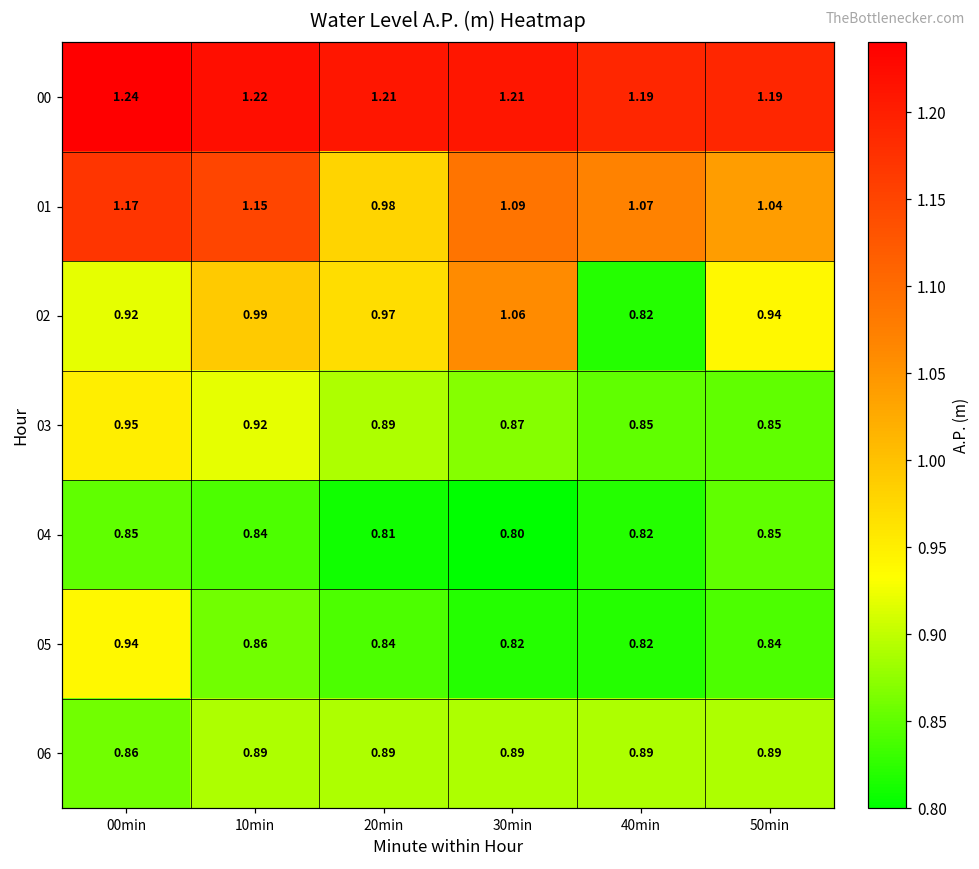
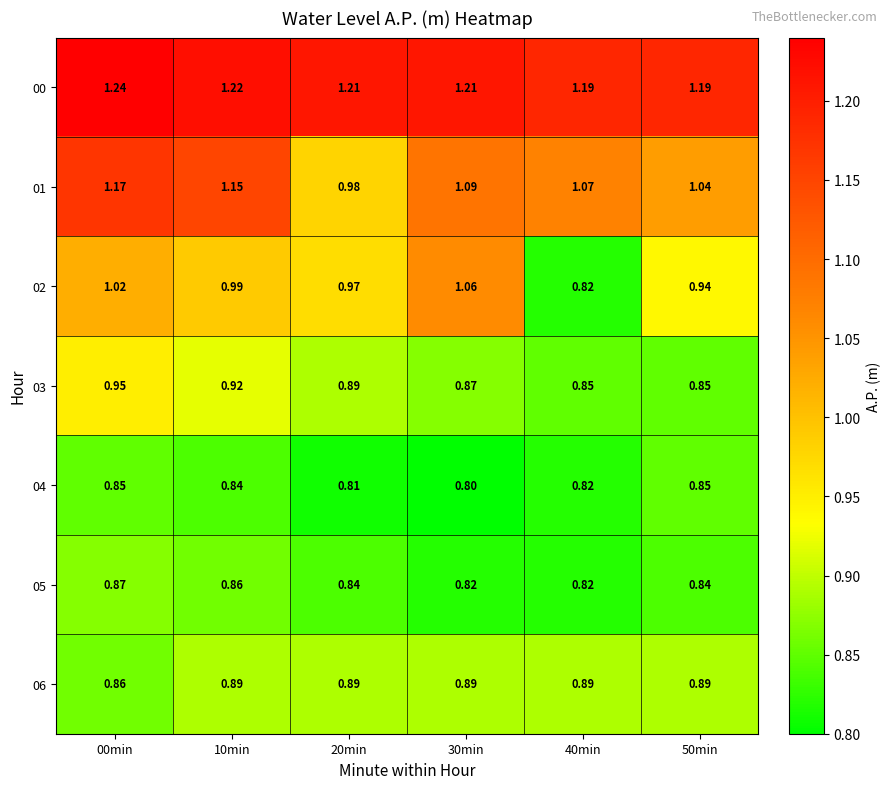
  {
    "00": {
      "00min": 1.24,
      "10min": 1.22,
      "20min": 1.21,
      "30min": 1.21,
      "40min": 1.19,
      "50min": 1.19
    },
    "01": {
      "00min": 1.17,
      "10min": 1.15,
      "20min": 0.98,
      "30min": 1.09,
      "40min": 1.07,
      "50min": 1.04
    },
    "02": {
-     "00min": 0.92,
+     "00min": 1.02,
      "10min": 0.99,
      "20min": 0.97,
      "30min": 1.06,
      "40min": 0.82,
      "50min": 0.94
    },
    "03": {
      "00min": 0.95,
      "10min": 0.92,
      "20min": 0.89,
      "30min": 0.87,
      "40min": 0.85,
      "50min": 0.85
    },
    "04": {
      "00min": 0.85,
      "10min": 0.84,
      "20min": 0.81,
      "30min": 0.80,
      "40min": 0.82,
      "50min": 0.85
    },
    "05": {
-     "00min": 0.94,
+     "00min": 0.87,
      "10min": 0.86,
      "20min": 0.84,
      "30min": 0.82,
      "40min": 0.82,
      "50min": 0.84
    },
    "06": {
      "00min": 0.86,
      "10min": 0.89,
      "20min": 0.89,
      "30min": 0.89,
      "40min": 0.89,
      "50min": 0.89
    }
  }
